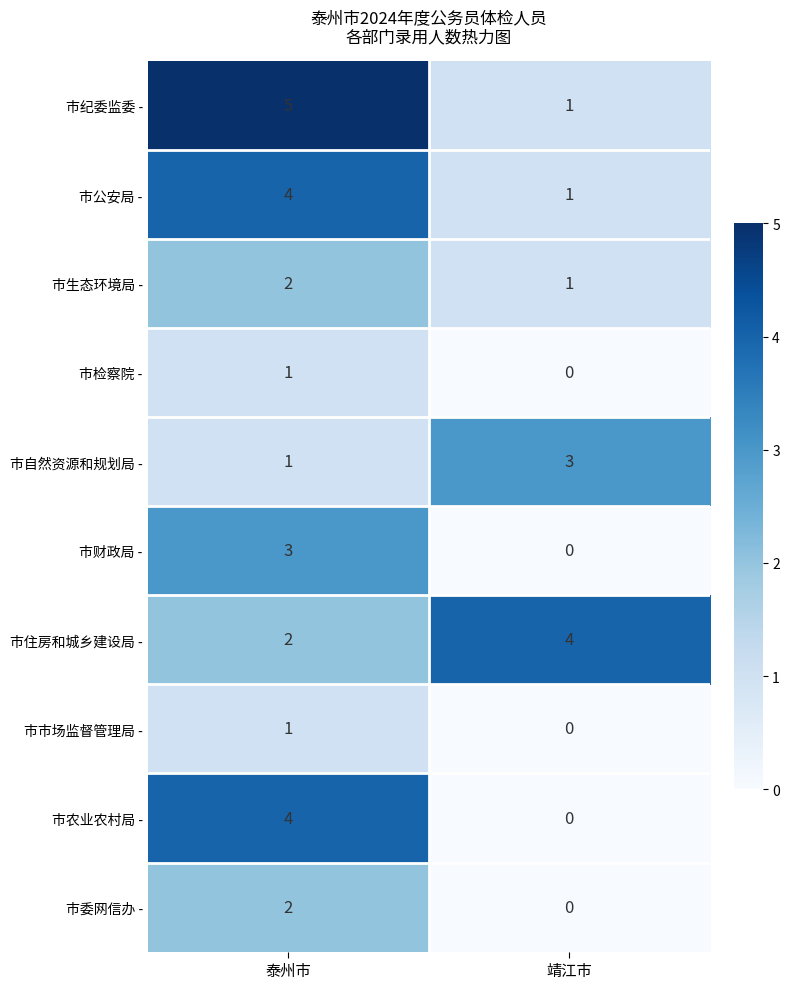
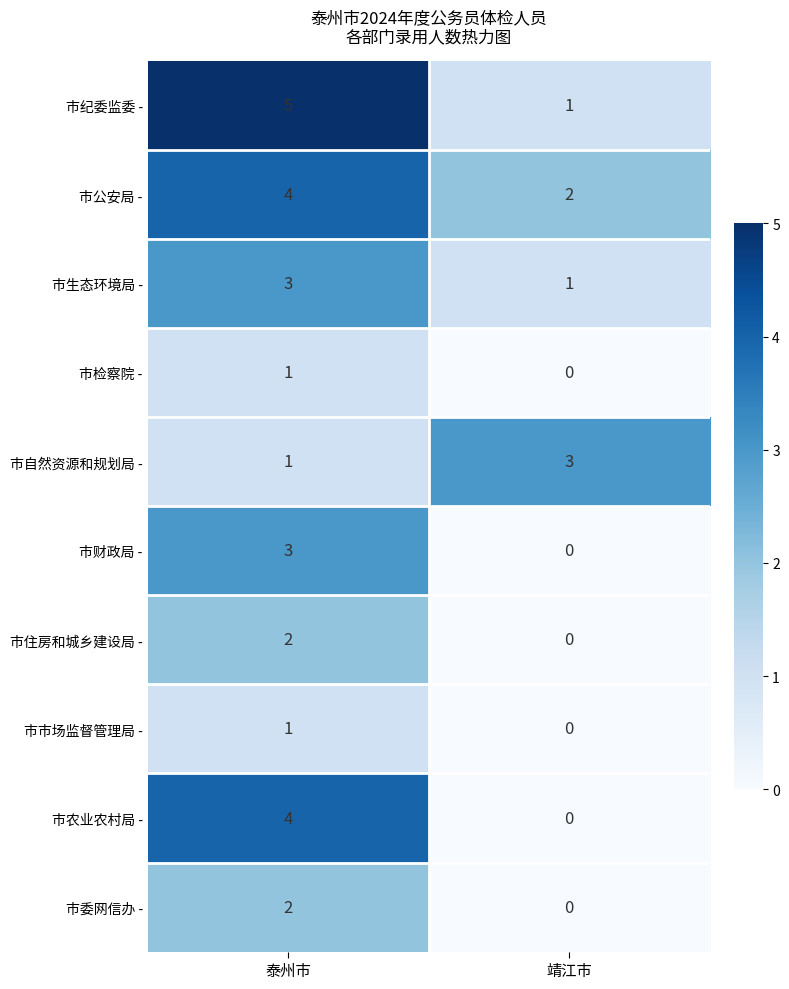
  {
    "市纪委监委 -": {
      "泰州市": 5,
      "靖江市": 1
    },
    "市公安局 -": {
      "泰州市": 4,
-     "靖江市": 1
+     "靖江市": 2
    },
    "市生态环境局 -": {
-     "泰州市": 2,
+     "泰州市": 3,
      "靖江市": 1
    },
    "市检察院 -": {
      "泰州市": 1,
      "靖江市": 0
    },
    "市自然资源和规划局 -": {
      "泰州市": 1,
      "靖江市": 3
    },
    "市财政局 -": {
      "泰州市": 3,
      "靖江市": 0
    },
    "市住房和城乡建设局 -": {
      "泰州市": 2,
-     "靖江市": 4
+     "靖江市": 0
    },
    "市市场监督管理局 -": {
      "泰州市": 1,
      "靖江市": 0
    },
    "市农业农村局 -": {
      "泰州市": 4,
      "靖江市": 0
    },
    "市委网信办 -": {
      "泰州市": 2,
      "靖江市": 0
    }
  }
